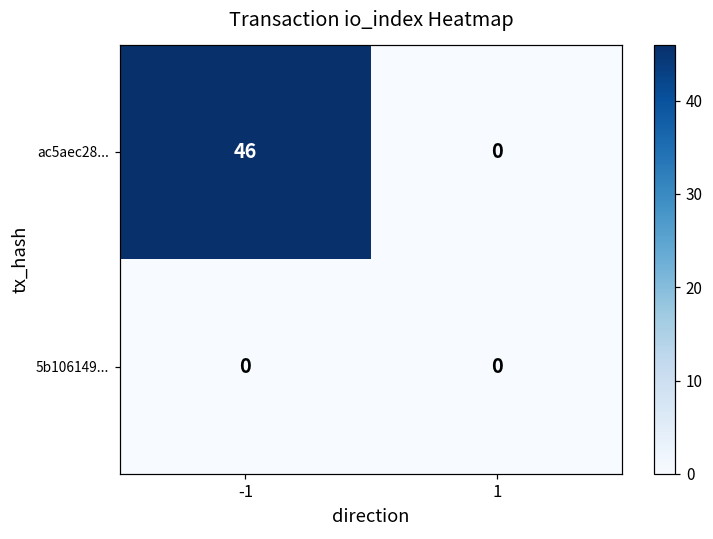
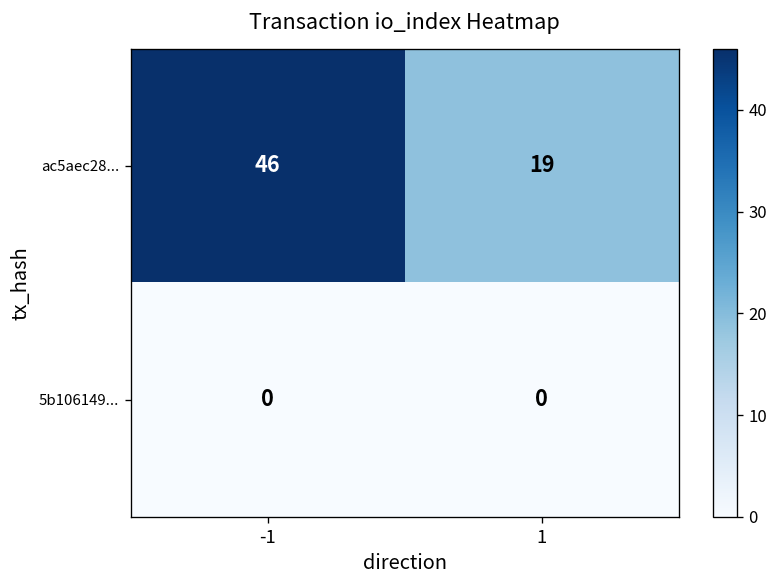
  {
    "ac5aec28...": {
      "-1": 46,
-     "1": 0
+     "1": 19
    },
    "5b106149...": {
      "-1": 0,
      "1": 0
    }
  }
